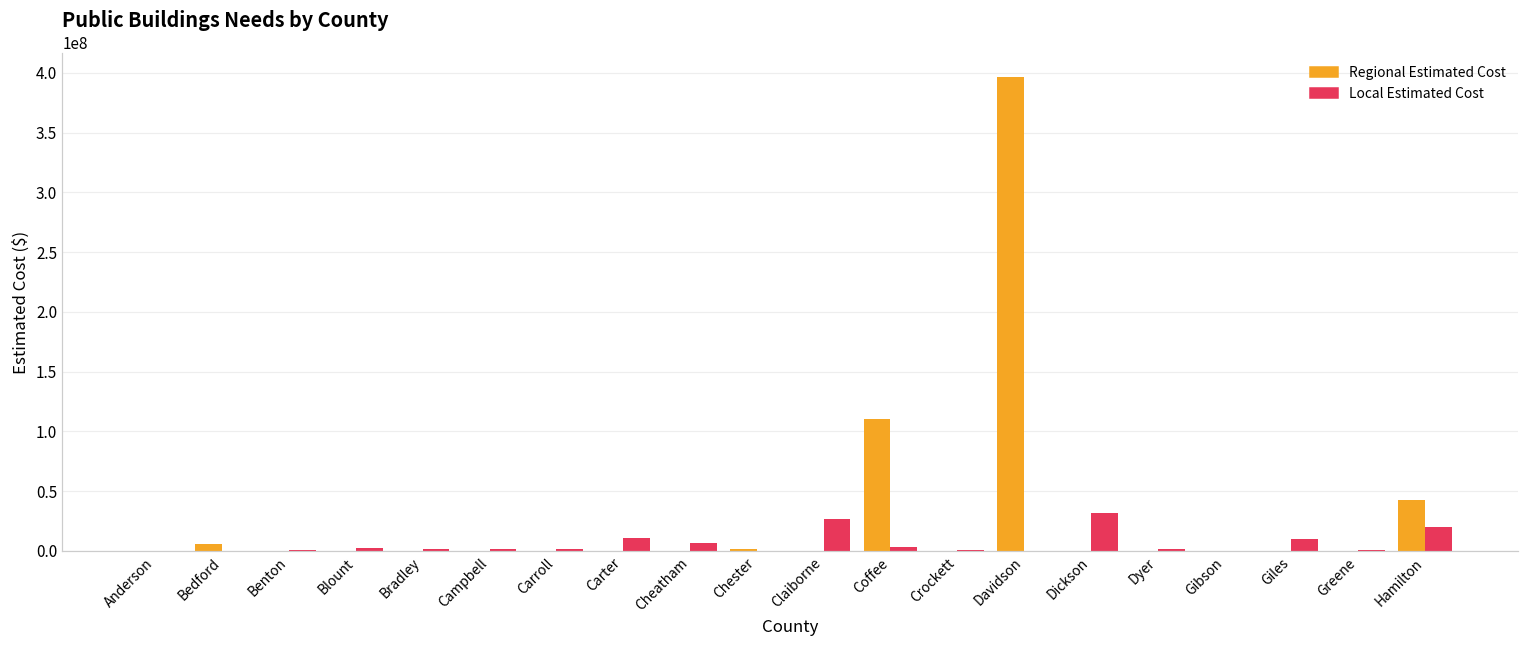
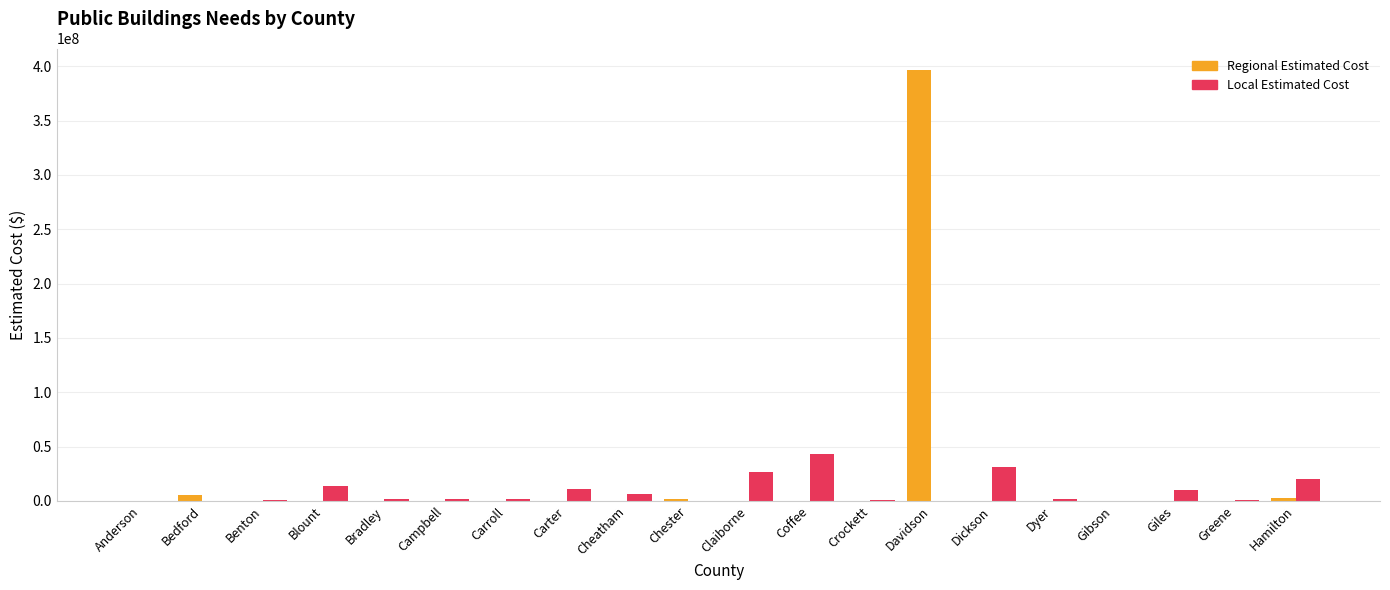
  {
    "Regional Estimated Cost": {
      "Anderson": 0,
      "Bedford": 6000000,
      "Benton": 0,
      "Blount": 0,
      "Bradley": 0,
      "Campbell": 0,
      "Carroll": 0,
      "Carter": 0,
      "Cheatham": 0,
      "Claiborne": 0,
-     "Coffee": 111000000,
+     "Coffee": 0,
      "Crockett": 0,
      "Davidson": 397000000,
      "Dickson": 0,
      "Dyer": 0,
      "Giles": 0,
      "Greene": 0,
-     "Hamilton": 43000000
+     "Hamilton": 3000000
    },
    "Local Estimated Cost": {
      "Bedford": 0,
-     "Blount": 2000000,
+     "Blount": 14000000,
      "Carter": 11000000,
      "Cheatham": 7000000,
      "Chester": 0,
      "Claiborne": 27000000,
-     "Coffee": 3000000,
+     "Coffee": 43000000,
      "Davidson": 0,
      "Dickson": 32000000,
      "Gibson": 0,
      "Giles": 10000000,
      "Hamilton": 20000000
    }
  }
